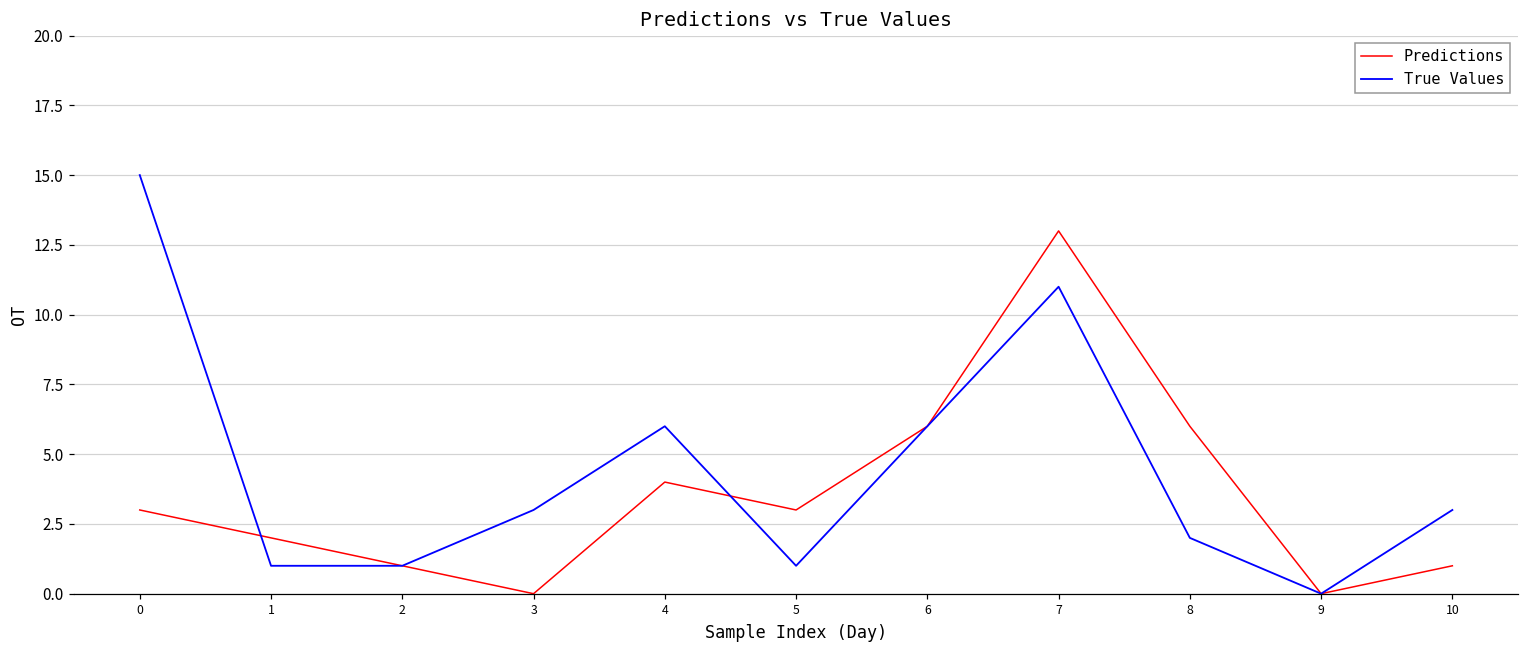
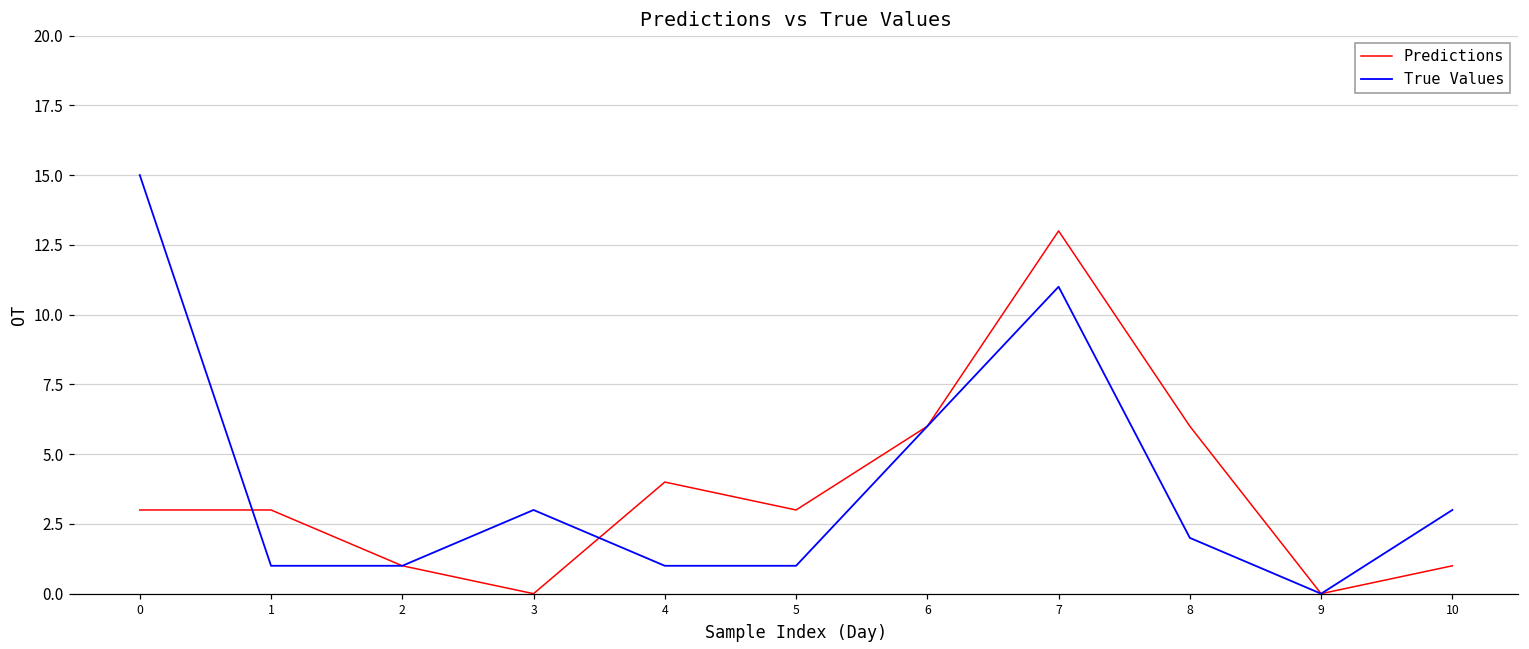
  {
    "Predictions": {
      "0": 3,
-     "1": 2,
+     "1": 3,
      "3": 0,
      "4": 4,
      "5": 3,
      "7": 13,
      "8": 6,
      "10": 1
    },
    "True Values": {
      "0": 15,
      "1": 1,
      "3": 3,
-     "4": 6,
+     "4": 1,
      "5": 1,
      "7": 11,
      "8": 2,
      "10": 3
    }
  }
